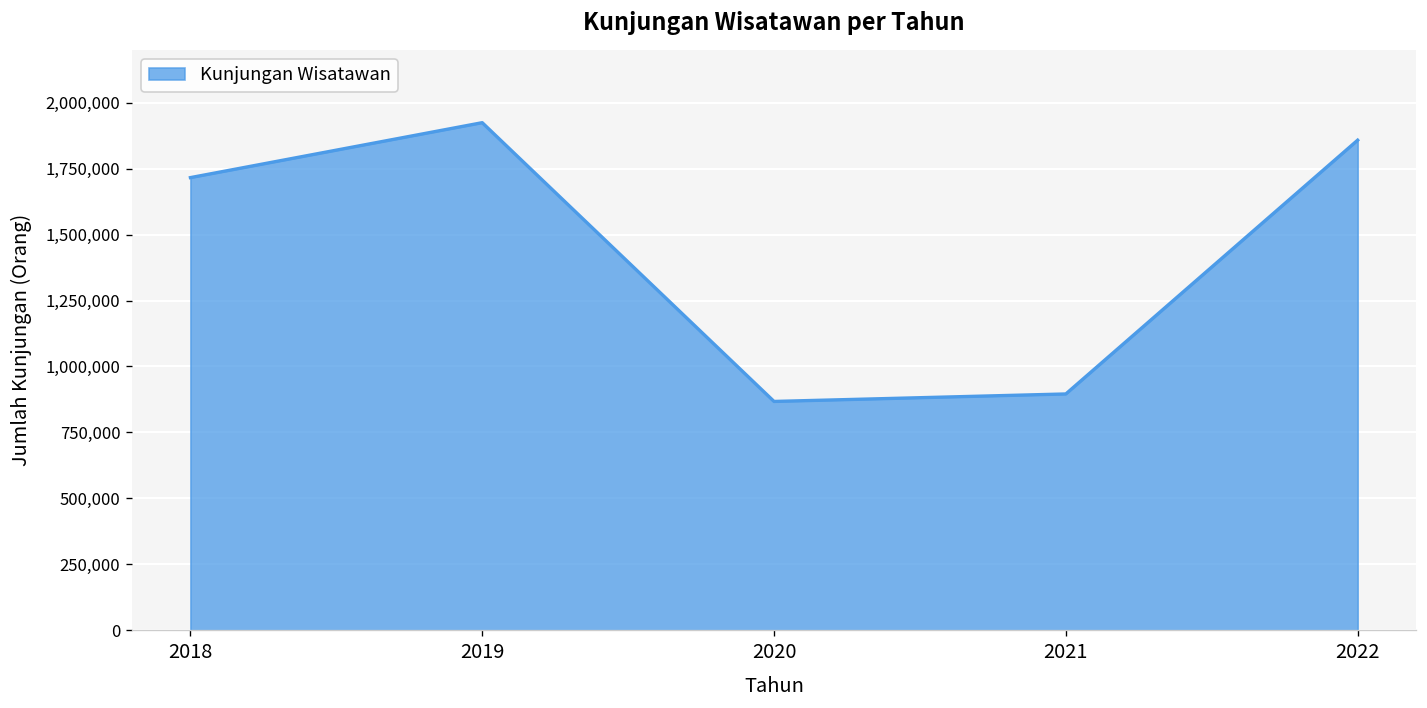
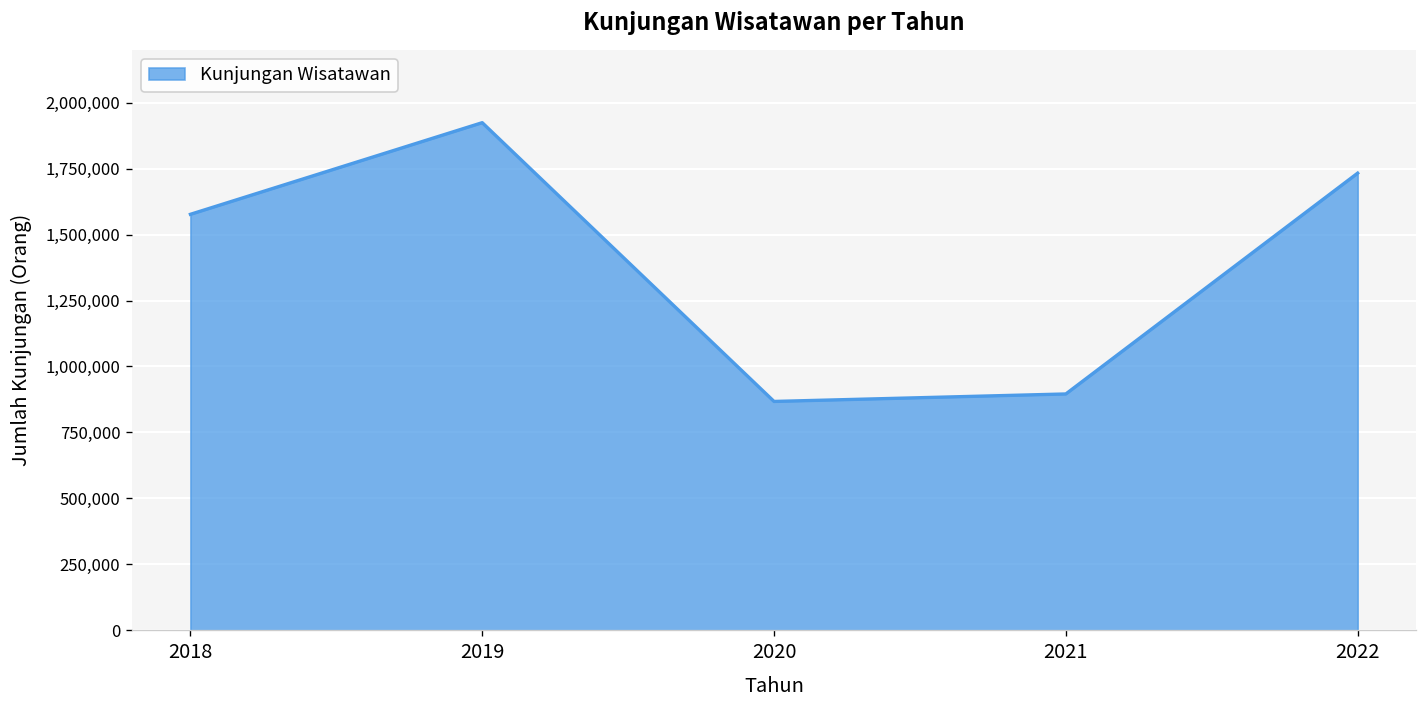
  {
-   "2018": "1,720,000",
+   "2018": "1,580,000",
    "2019": "1,920,000",
    "2020": "870,000",
    "2021": "900,000",
-   "2022": "1,860,000"
+   "2022": "1,730,000"
  }
